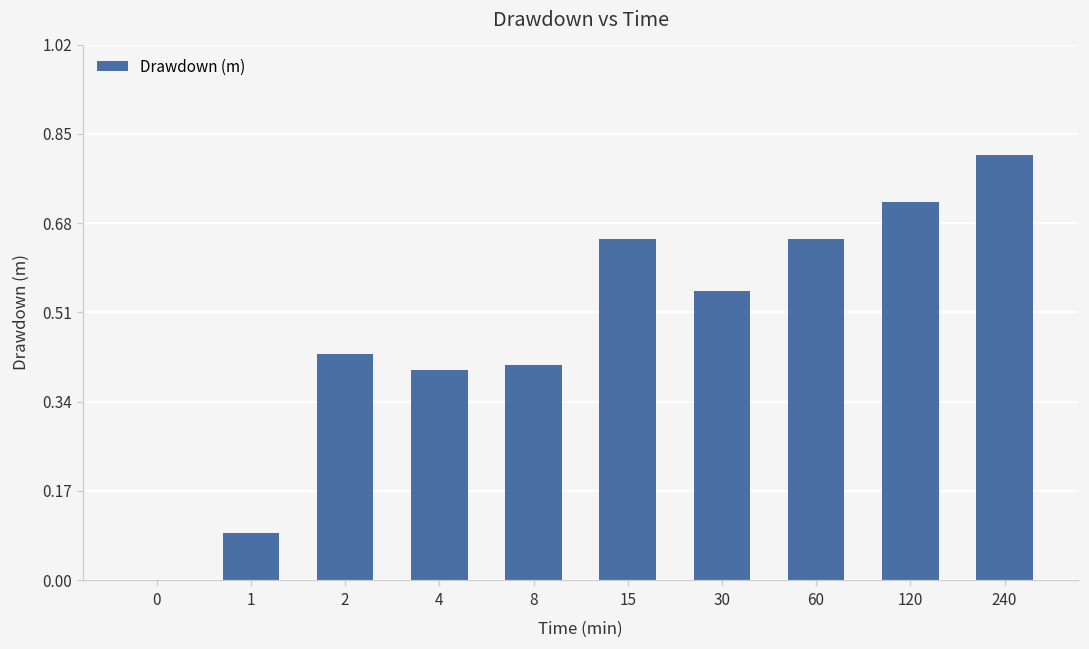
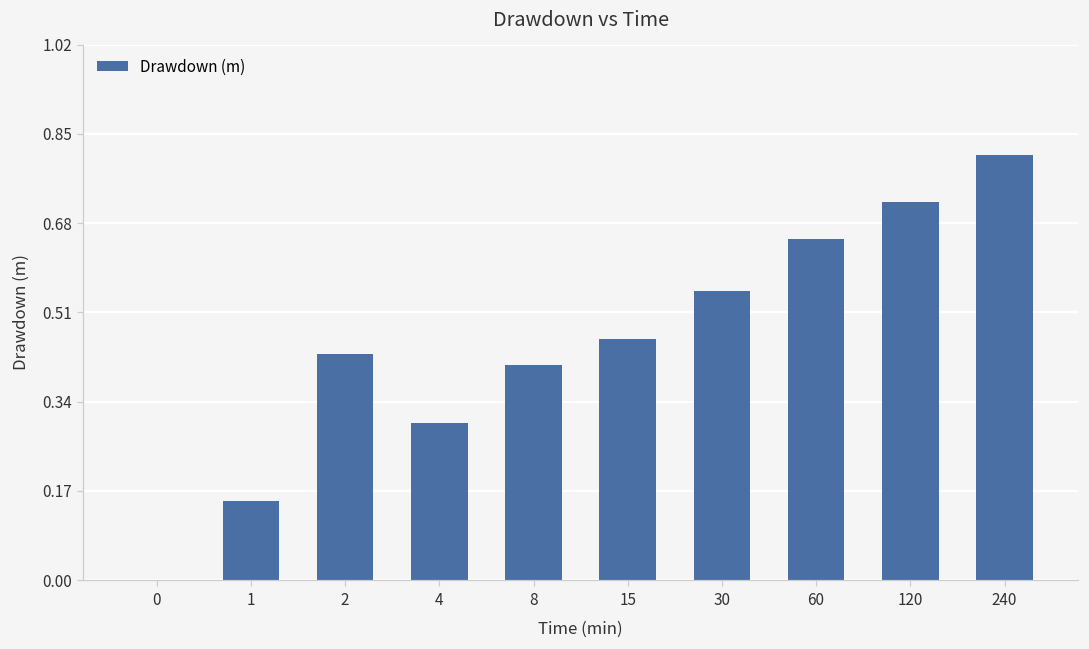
  {
    "0": 0.00,
-   "1": 0.09,
+   "1": 0.15,
    "2": 0.43,
-   "4": 0.4,
+   "4": 0.3,
    "8": 0.41,
-   "15": 0.65,
+   "15": 0.46,
    "30": 0.55,
    "60": 0.65,
    "120": 0.72,
    "240": 0.81
  }
